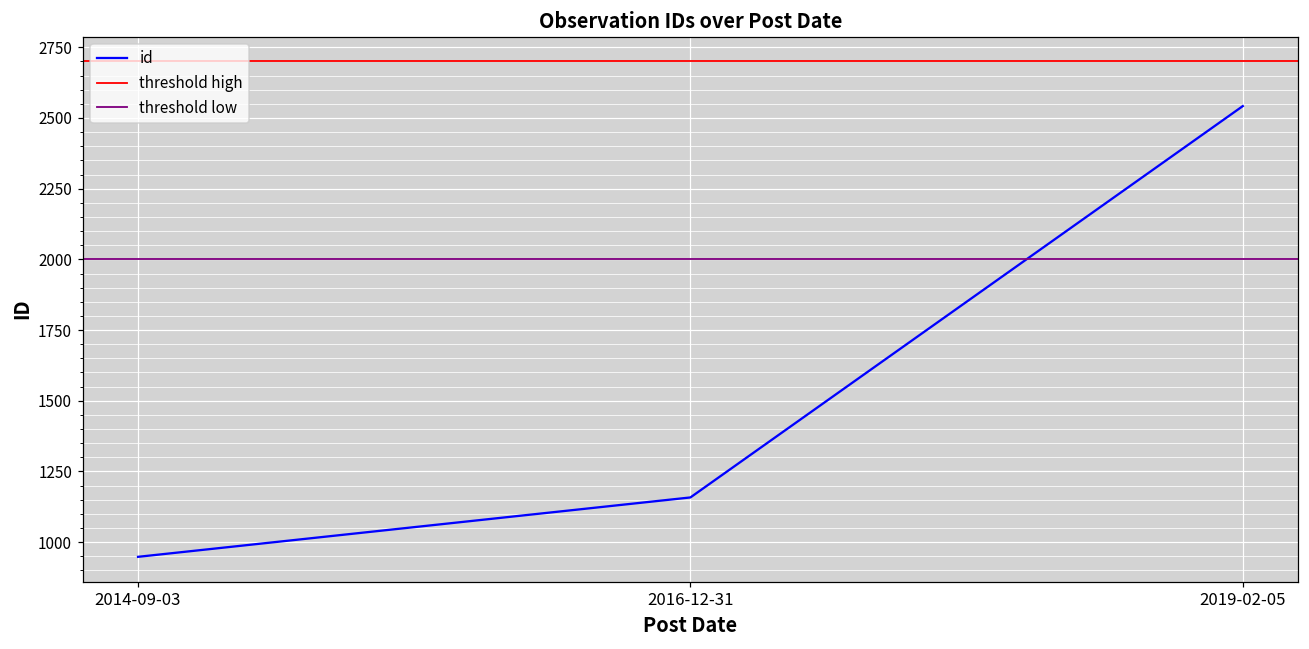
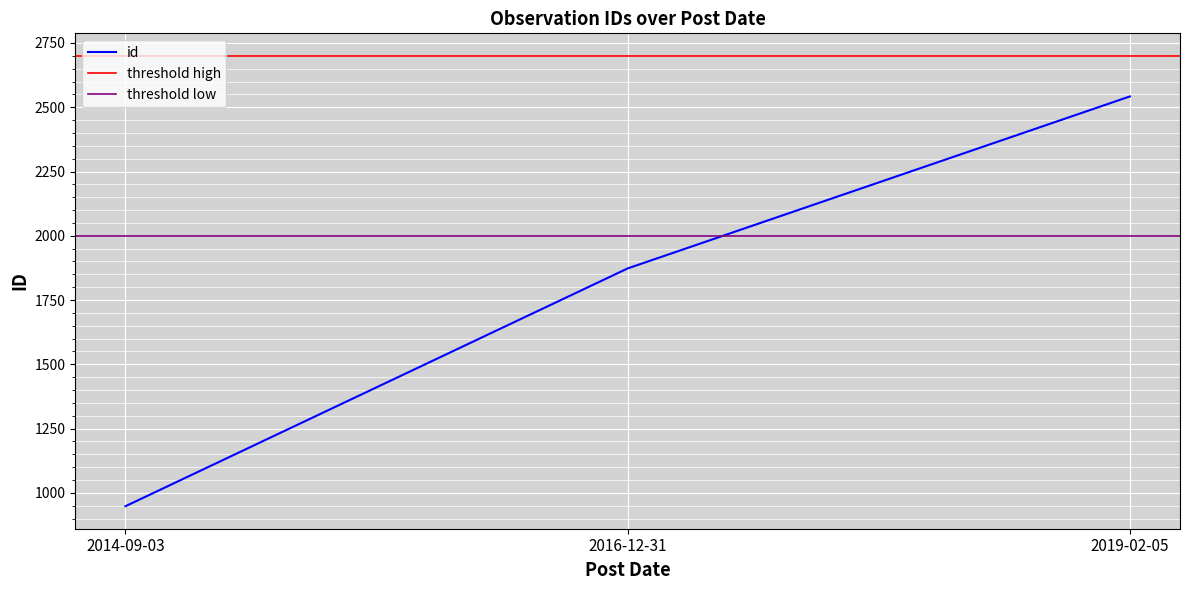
  {
    "2014-09-03": 950,
-   "2016-12-31": 1160,
+   "2016-12-31": 1870,
    "2019-02-05": 2540
  }
